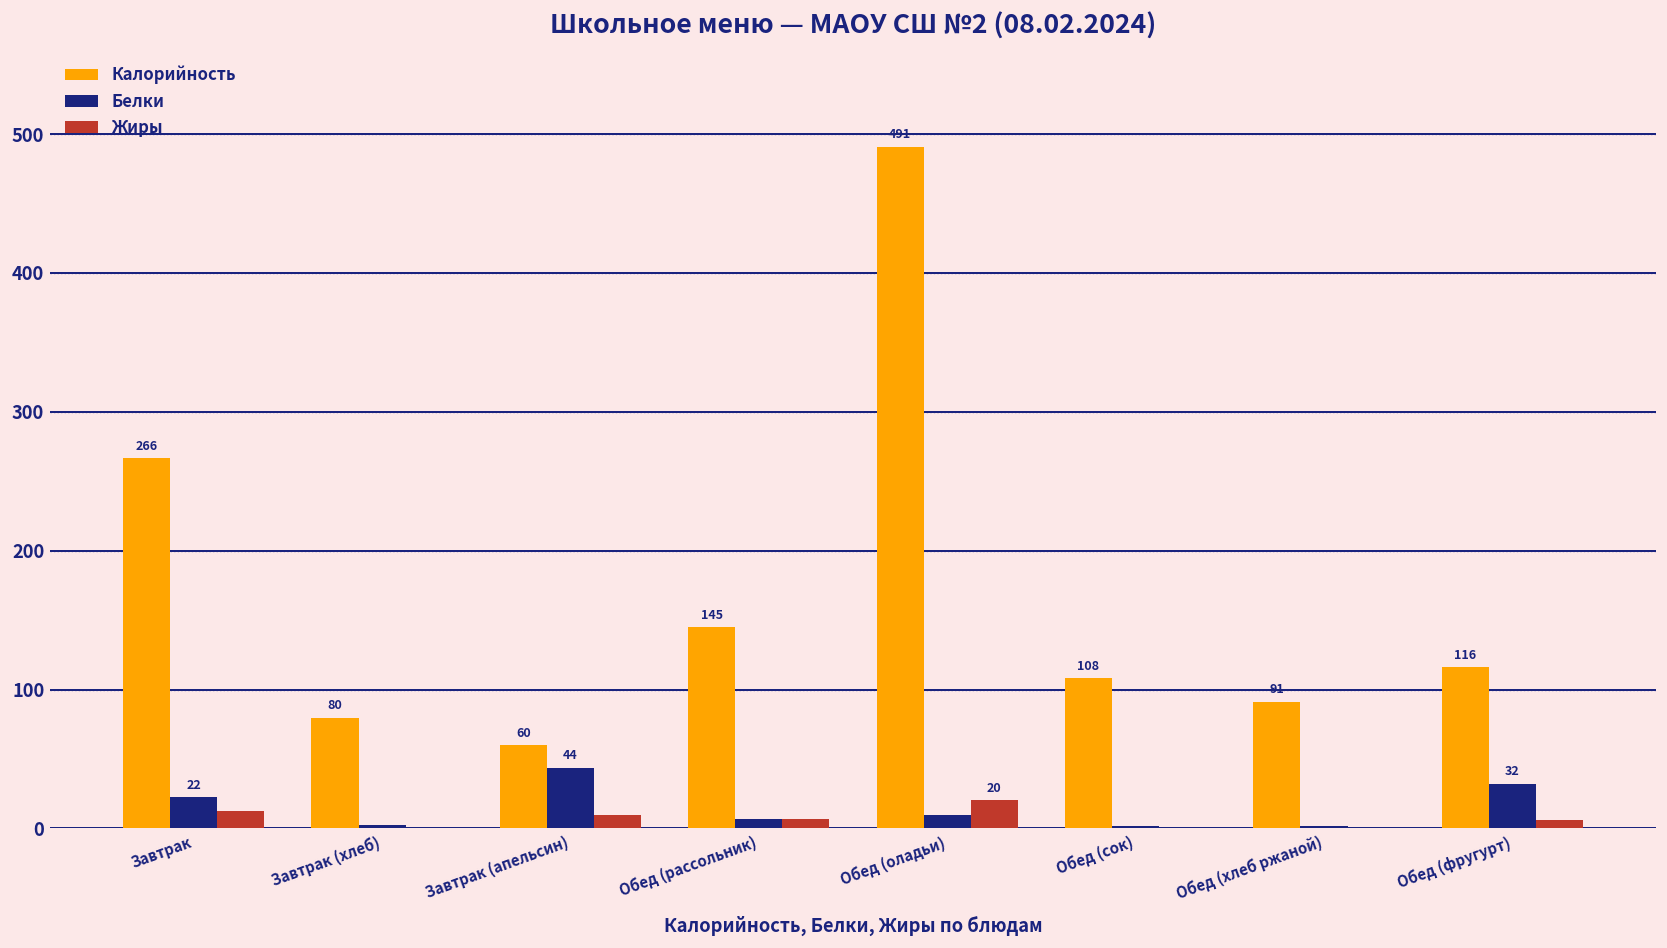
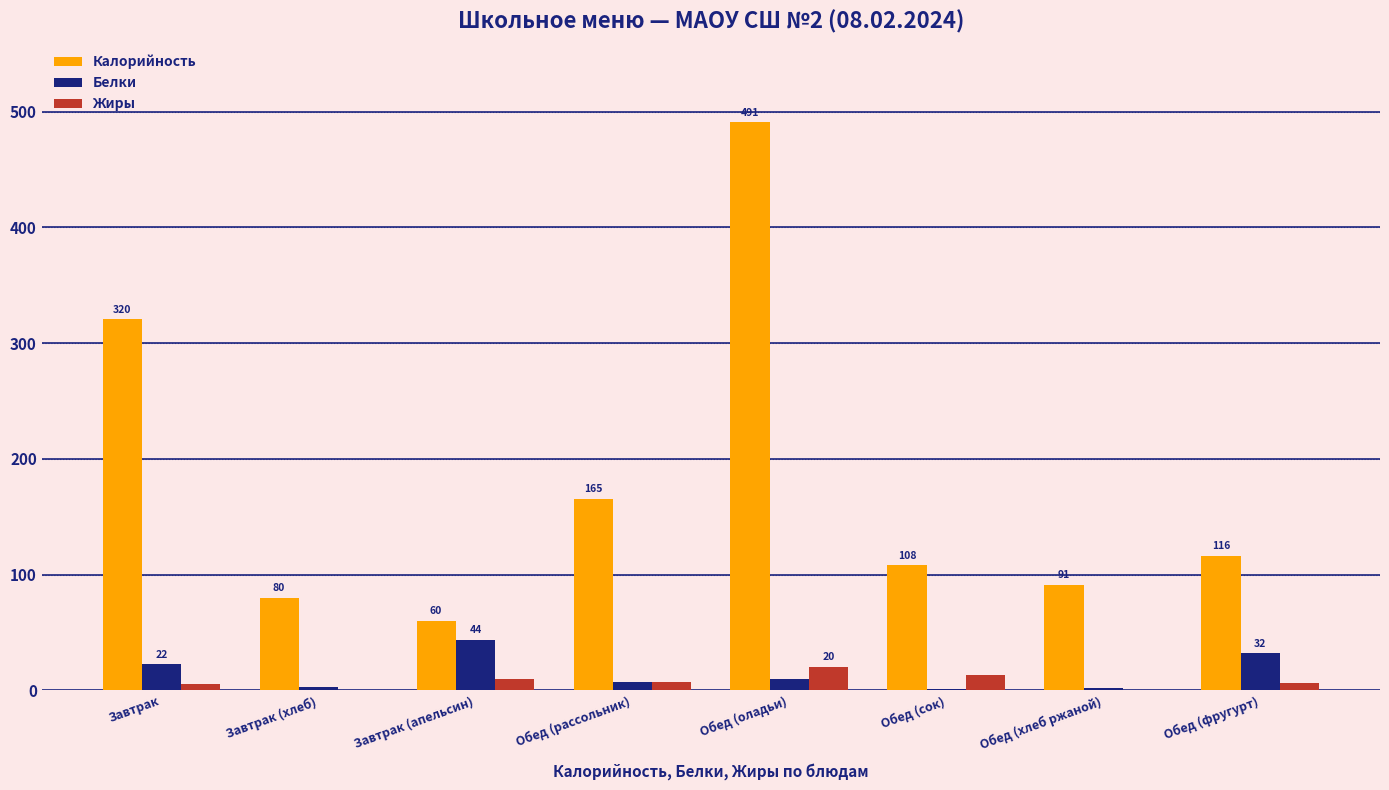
  {
    "Калорийность": {
-     "Завтрак": 266,
+     "Завтрак": 320,
      "Завтрак (хлеб)": 80,
      "Завтрак (апельсин)": 60,
-     "Обед (рассольник)": 145,
+     "Обед (рассольник)": 165,
      "Обед (оладьи)": 491,
      "Обед (сок)": 108,
      "Обед (хлеб ржаной)": 91,
      "Обед (фругурт)": 116
    },
    "Белки": {
      "Завтрак": 22,
      "Завтрак (апельсин)": 44,
      "Обед (фругурт)": 32
    },
    "Жиры": {
-     "Завтрак": 12,
+     "Завтрак": 5,
      "Завтрак (апельсин)": 9,
      "Обед (рассольник)": 7,
-     "Обед (сок)": 0,
+     "Обед (сок)": 13,
      "Обед (фругурт)": 6
    }
  }
